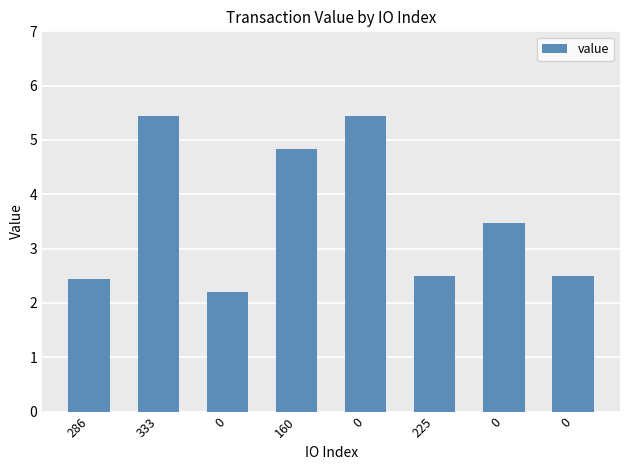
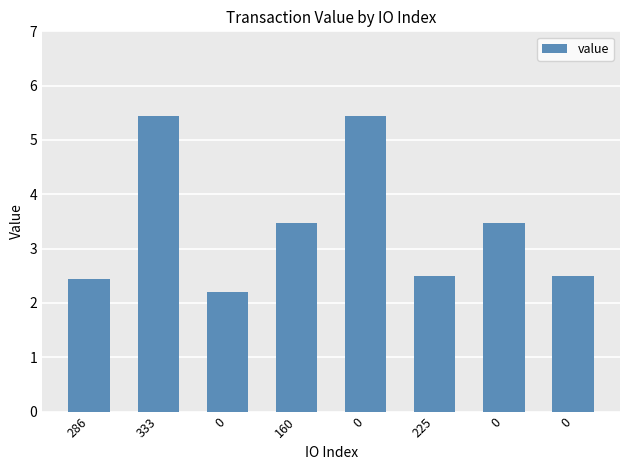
  {
    "286": 2.4,
    "333": 5.4,
-   "160": 4.8,
+   "160": 3.5,
    "225": 2.5
  }
